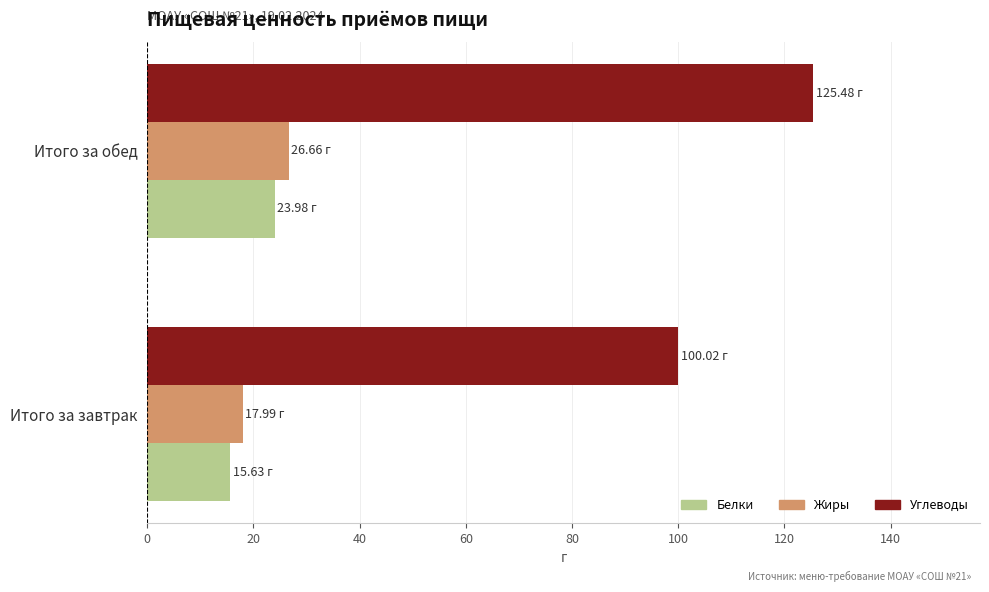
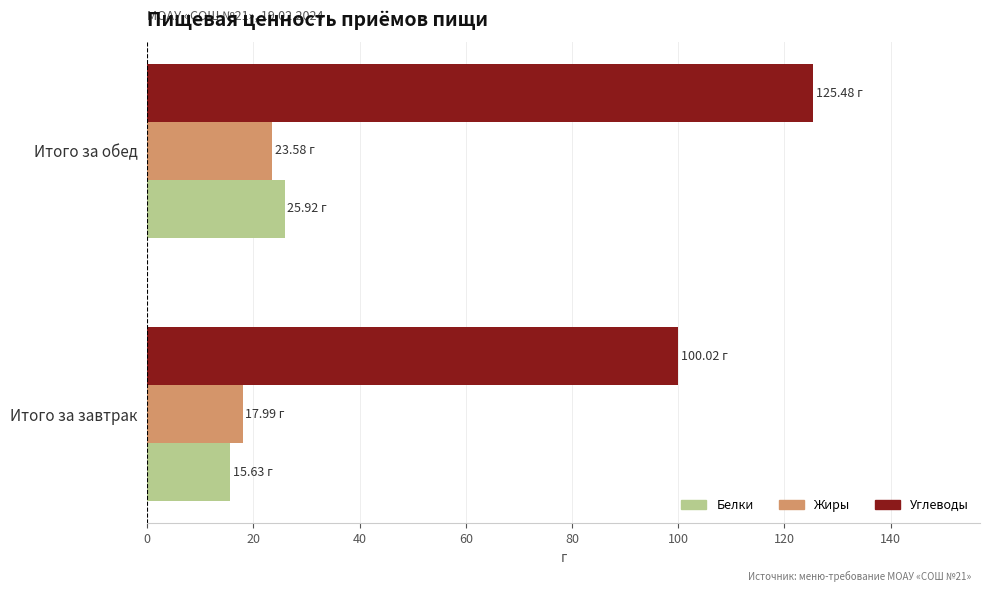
  {
    "Белки": {
-     "Итого за обед": 23.98,
+     "Итого за обед": 25.92,
      "Итого за завтрак": 15.63
    },
    "Жиры": {
-     "Итого за обед": 26.66,
+     "Итого за обед": 23.58,
      "Итого за завтрак": 17.99
    },
    "Углеводы": {
      "Итого за обед": 125.48,
      "Итого за завтрак": 100.02
    }
  }
